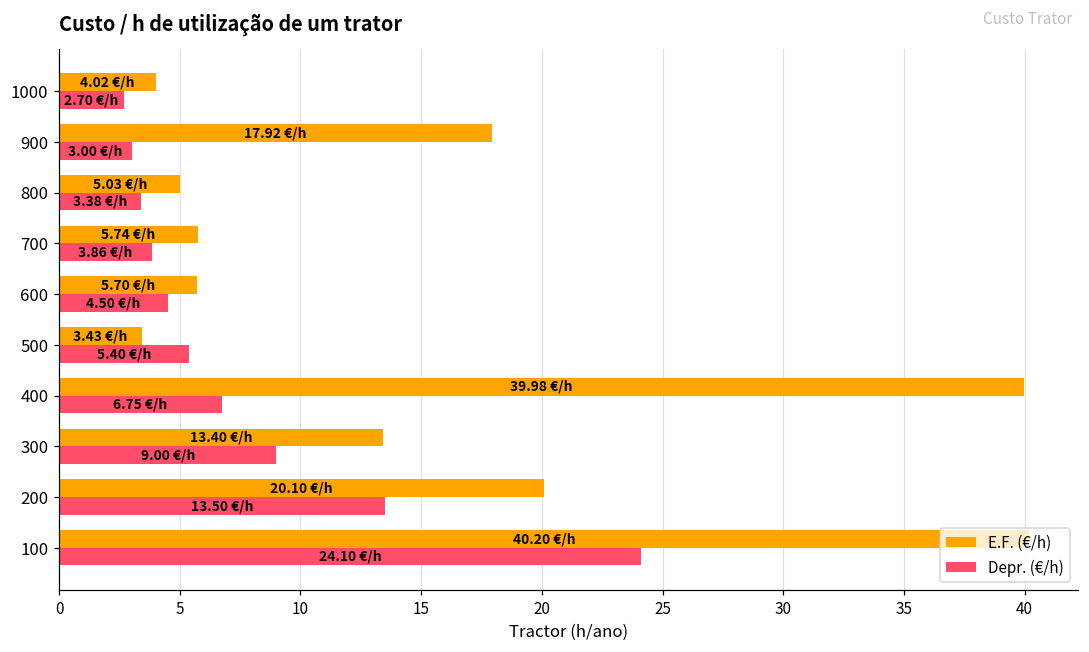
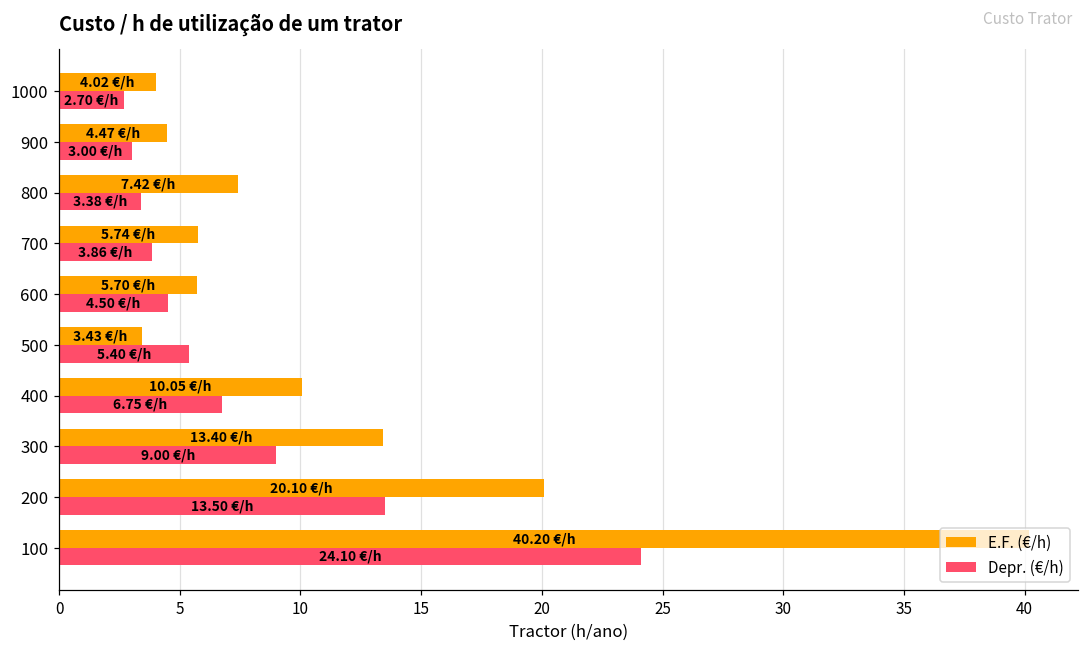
  {
    "E.F. (€/h)": {
      "1000": 4.02,
-     "900": 17.92,
-     "800": 5.03,
+     "900": 4.47,
+     "800": 7.42,
      "700": 5.74,
      "600": 5.70,
      "500": 3.43,
-     "400": 39.98,
+     "400": 10.05,
      "300": 13.40,
      "200": 20.10
    },
    "Depr. (€/h)": {
      "1000": 2.70,
      "900": 3.00,
      "800": 3.38,
      "700": 3.86,
      "600": 4.50,
      "500": 5.40,
      "400": 6.75,
      "300": 9.00,
      "200": 13.50,
      "100": 24.10
    }
  }
